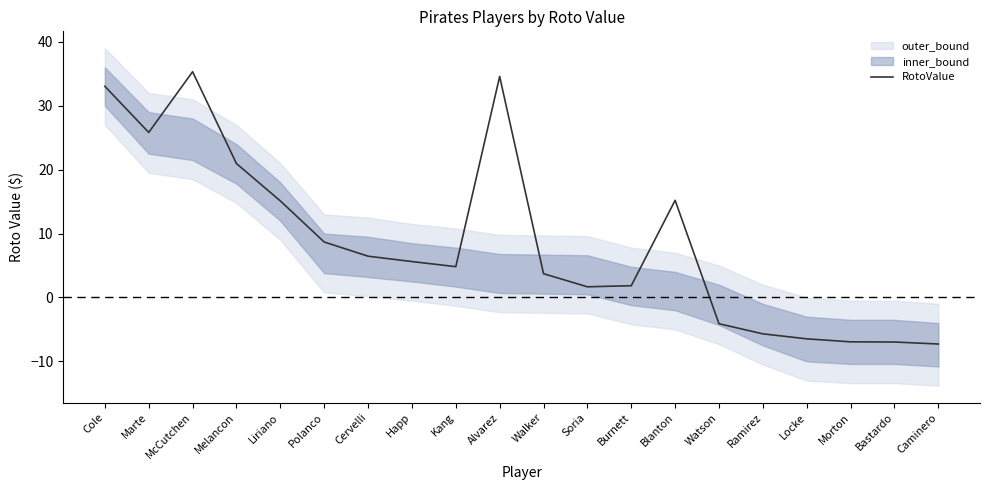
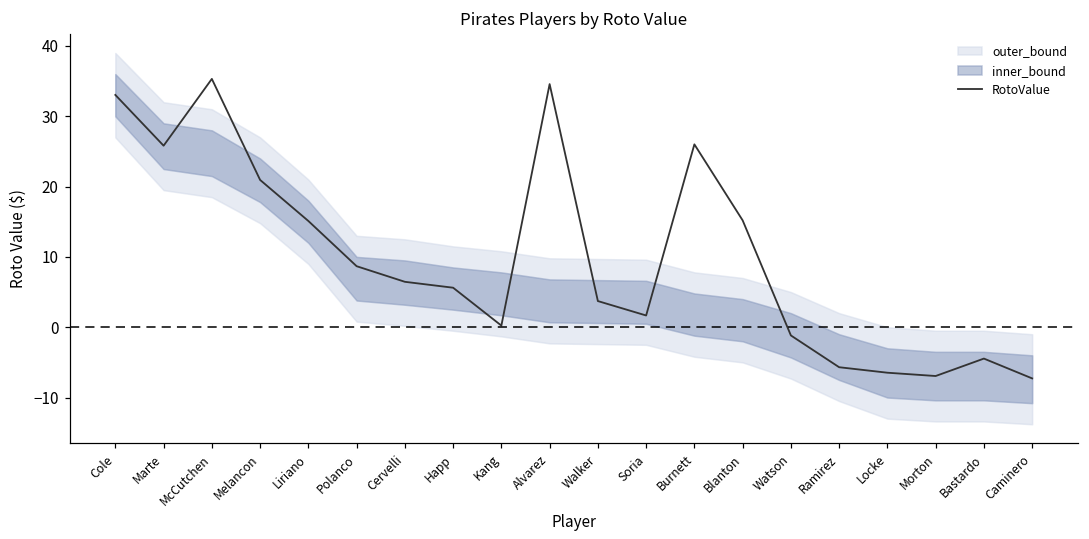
  {
    "RotoValue": {
      "Cole": 33,
      "Marte": 26,
      "McCutchen": 35,
      "Melancon": 21,
      "Liriano": 15,
      "Polanco": 9,
      "Cervelli": 6,
      "Happ": 6,
-     "Kang": 5,
+     "Kang": 0,
      "Alvarez": 35,
      "Walker": 4,
      "Soria": 2,
-     "Burnett": 2,
+     "Burnett": 26,
      "Blanton": 15,
-     "Watson": -4,
+     "Watson": -1,
      "Ramirez": -6,
      "Locke": -6,
      "Morton": -7,
-     "Bastardo": -7,
+     "Bastardo": -4,
      "Caminero": -7
    }
  }
